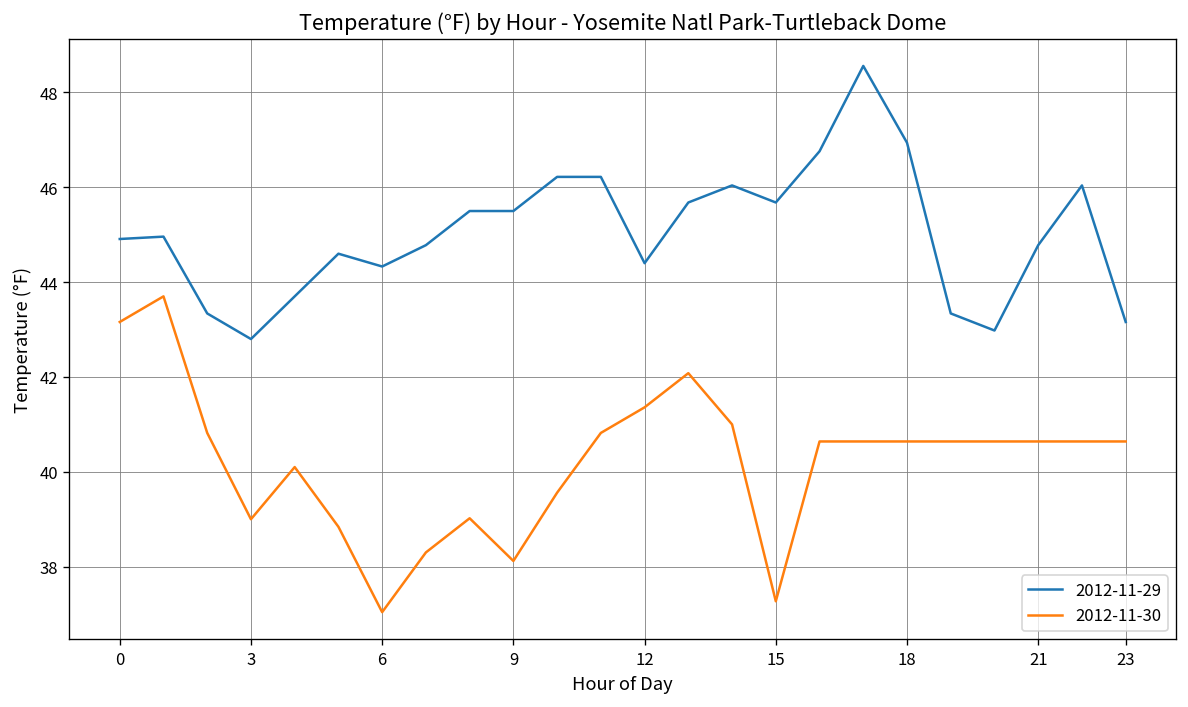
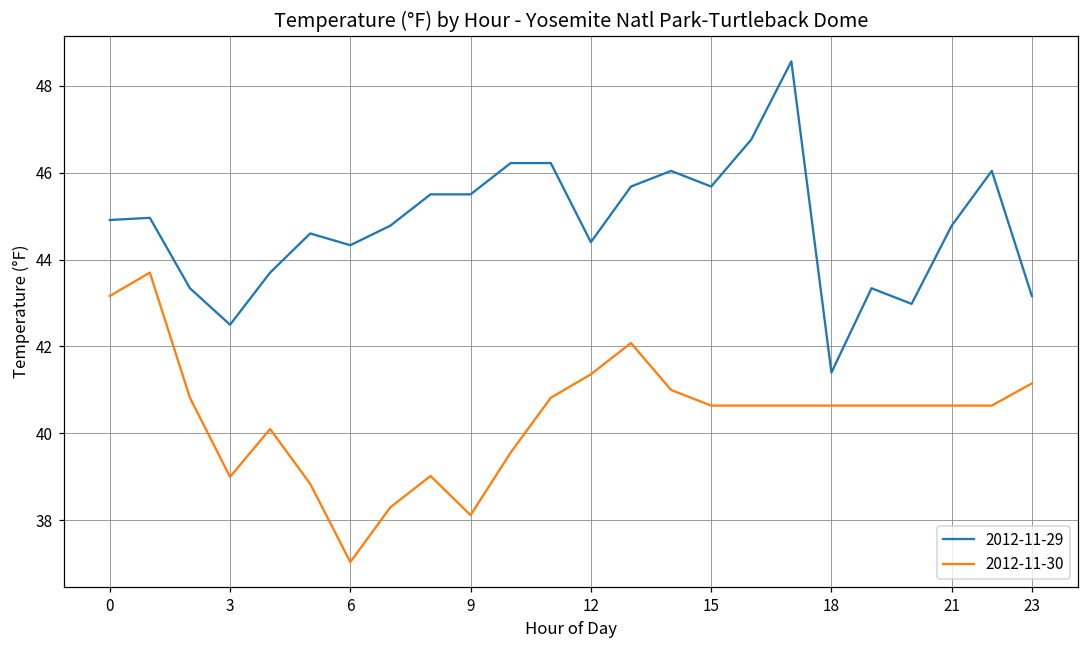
  {
    "2012-11-29": {
      "0": 44.9,
-     "3": 42.8,
+     "3": 42.5,
      "6": 44.3,
      "9": 45.5,
      "12": 44.4,
      "15": 45.7,
-     "18": 46.9,
+     "18": 41.4,
      "21": 44.8,
      "23": 43.2
    },
    "2012-11-30": {
      "0": 43.2,
      "3": 39.0,
      "6": 37.0,
      "9": 38.1,
      "12": 41.4,
-     "15": 37.3,
+     "15": 40.6,
      "18": 40.6,
      "21": 40.6,
-     "23": 40.6
+     "23": 41.2
    }
  }
